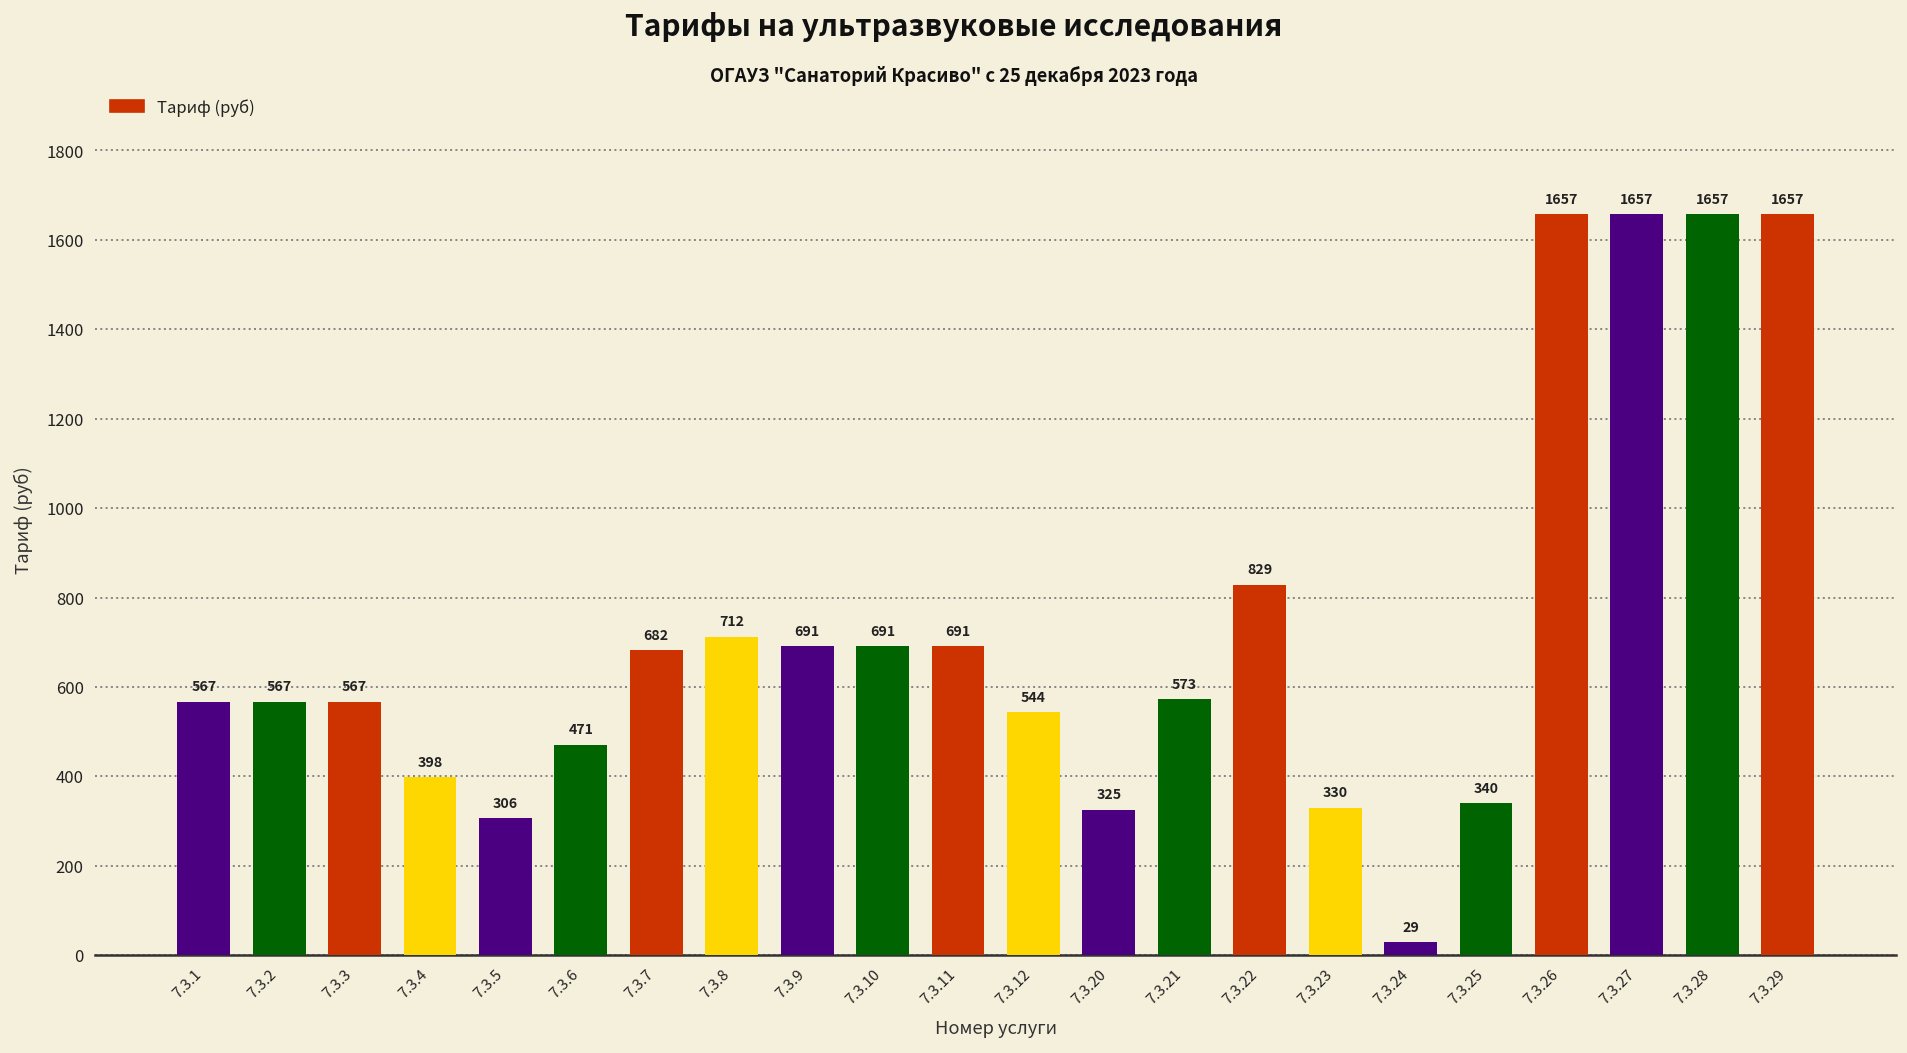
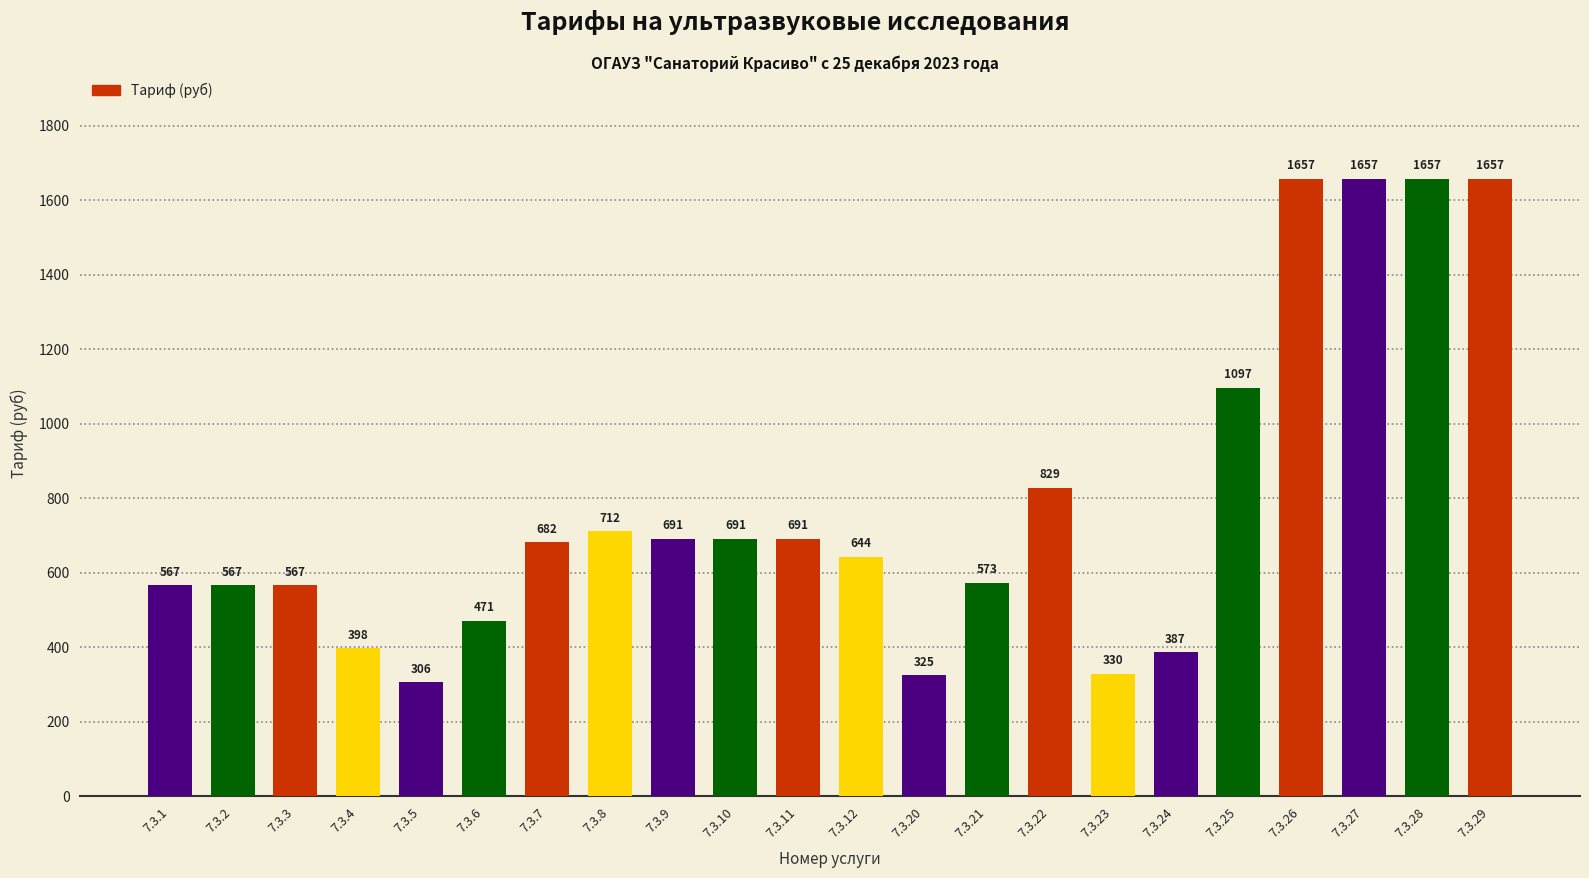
  {
    "7.3.1": 567,
    "7.3.2": 567,
    "7.3.3": 567,
    "7.3.4": 398,
    "7.3.5": 306,
    "7.3.6": 471,
    "7.3.7": 682,
    "7.3.8": 712,
    "7.3.9": 691,
    "7.3.10": 691,
    "7.3.11": 691,
-   "7.3.12": 544,
+   "7.3.12": 644,
    "7.3.20": 325,
    "7.3.21": 573,
    "7.3.22": 829,
    "7.3.23": 330,
-   "7.3.24": 29,
-   "7.3.25": 340,
+   "7.3.24": 387,
+   "7.3.25": 1097,
    "7.3.26": 1657,
    "7.3.27": 1657,
    "7.3.28": 1657,
    "7.3.29": 1657
  }
